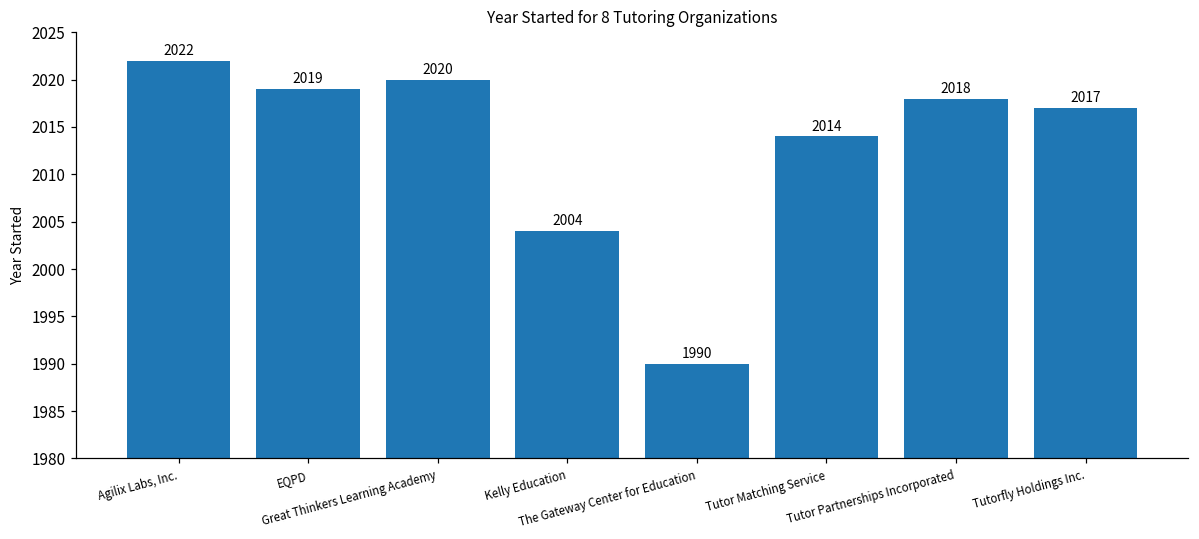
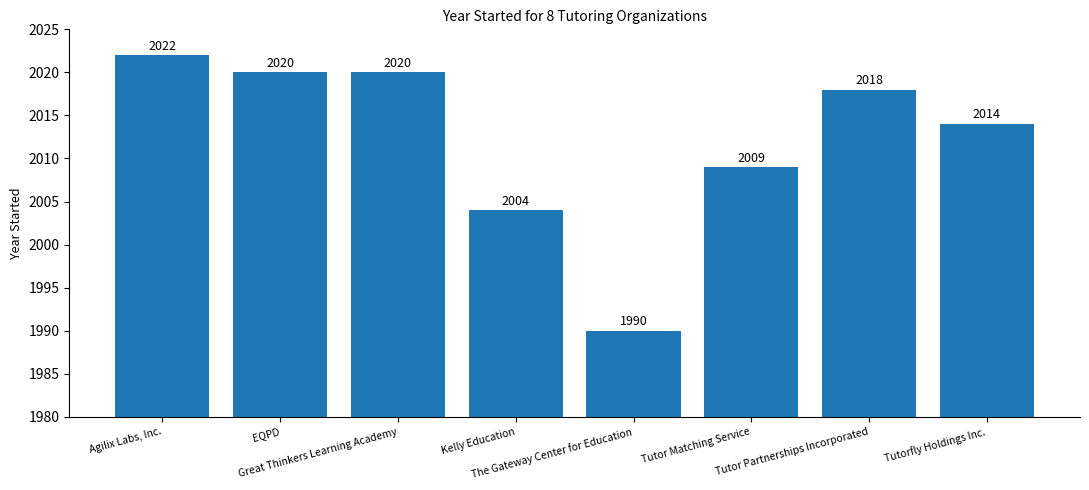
  {
    "Agilix Labs, Inc.": 2022,
-   "EQPD": 2019,
+   "EQPD": 2020,
    "Great Thinkers Learning Academy": 2020,
    "Kelly Education": 2004,
    "The Gateway Center for Education": 1990,
-   "Tutor Matching Service": 2014,
+   "Tutor Matching Service": 2009,
    "Tutor Partnerships Incorporated": 2018,
-   "Tutorfly Holdings Inc.": 2017
+   "Tutorfly Holdings Inc.": 2014
  }
